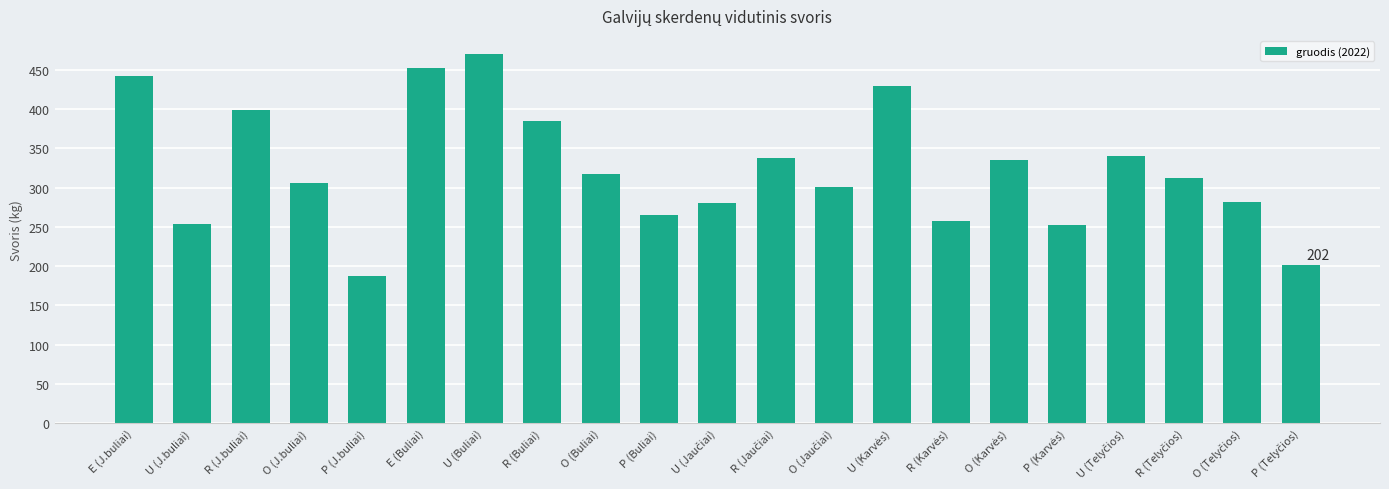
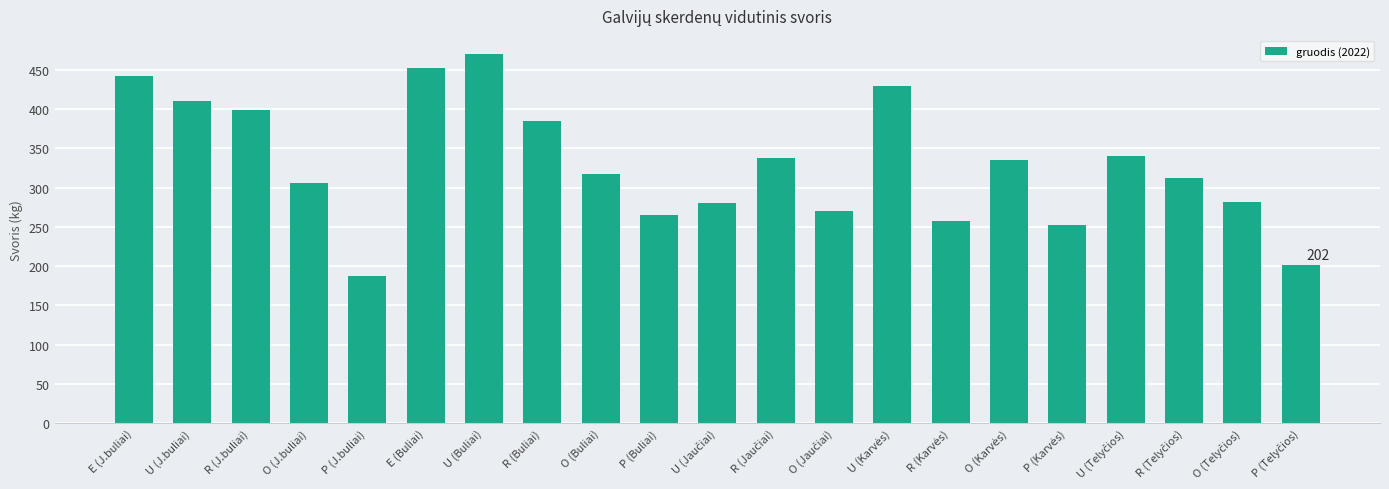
  {
    "E (J.buliai)": 440,
-   "U (J.buliai)": 250,
+   "U (J.buliai)": 410,
    "R (J.buliai)": 400,
    "O (J.buliai)": 310,
    "P (J.buliai)": 190,
    "E (Buliai)": 450,
    "U (Buliai)": 470,
    "R (Buliai)": 390,
    "O (Buliai)": 320,
    "P (Buliai)": 260,
    "U (Jaučiai)": 280,
    "R (Jaučiai)": 340,
-   "O (Jaučiai)": 300,
+   "O (Jaučiai)": 270,
    "U (Karvės)": 430,
    "R (Karvės)": 260,
    "O (Karvės)": 340,
    "P (Karvės)": 250,
    "U (Telyčios)": 340,
    "R (Telyčios)": 310,
    "O (Telyčios)": 280
  }
